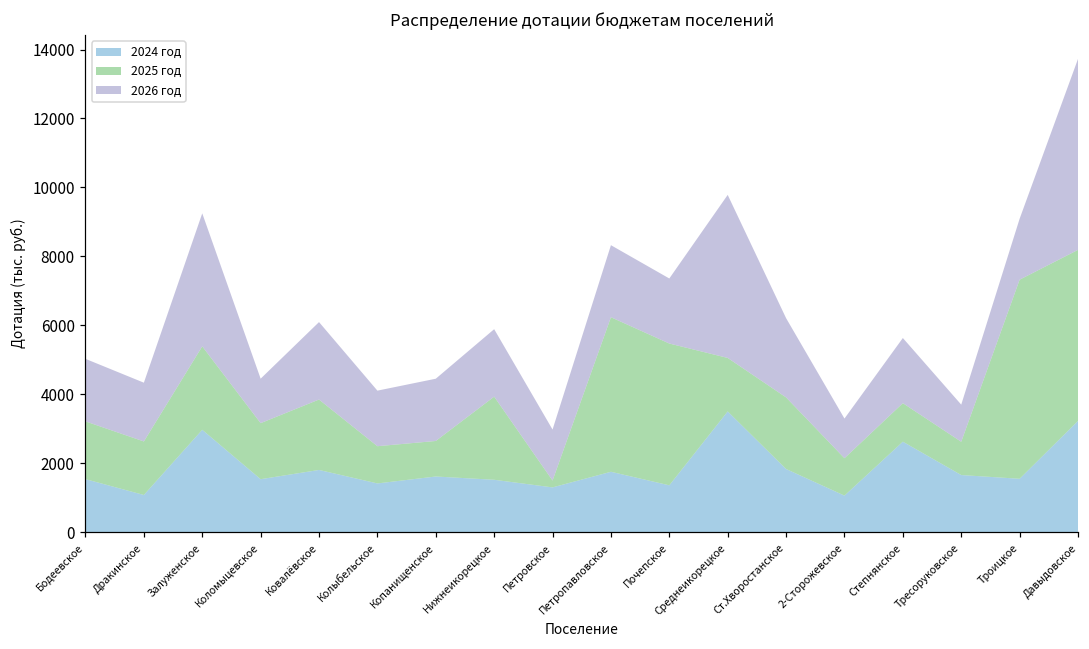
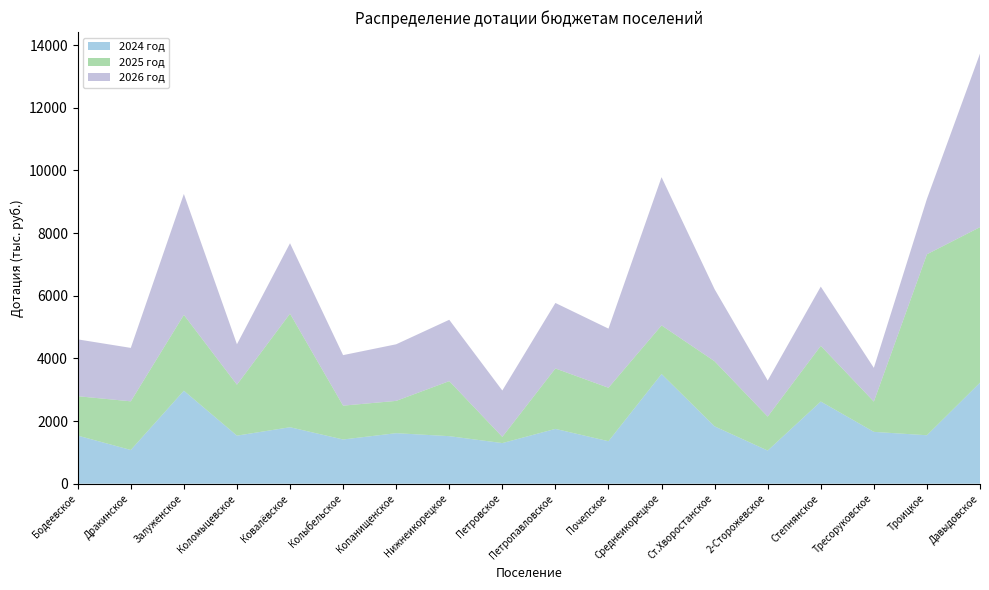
  {
    "2025 год": {
-     "Бодеевское": 1700,
+     "Бодеевское": 1300,
      "Дракинское": 1600,
      "Залуженское": 2400,
      "Коломыцевское": 1600,
-     "Ковалёвское": 2000,
+     "Ковалёвское": 3600,
      "Колыбельское": 1100,
      "Копанищенское": 1000,
-     "Нижнеикорецкое": 2400,
+     "Нижнеикорецкое": 1800,
      "Петровское": 200,
-     "Петропавловское": 4500,
-     "Почепское": 4100,
+     "Петропавловское": 1900,
+     "Почепское": 1700,
      "Среднеикорецкое": 1600,
      "Ст.Хворостанское": 2100,
      "2-Сторожевское": 1100,
-     "Степнянское": 1100,
+     "Степнянское": 1800,
      "Тресоруковское": 1000,
      "Троицкое": 5800,
      "Давыдовское": 5000
    }
  }
